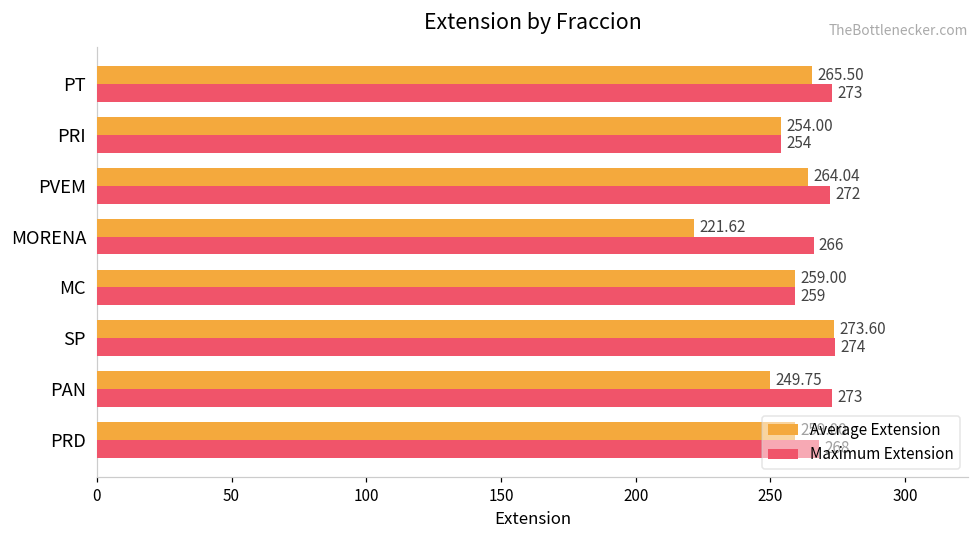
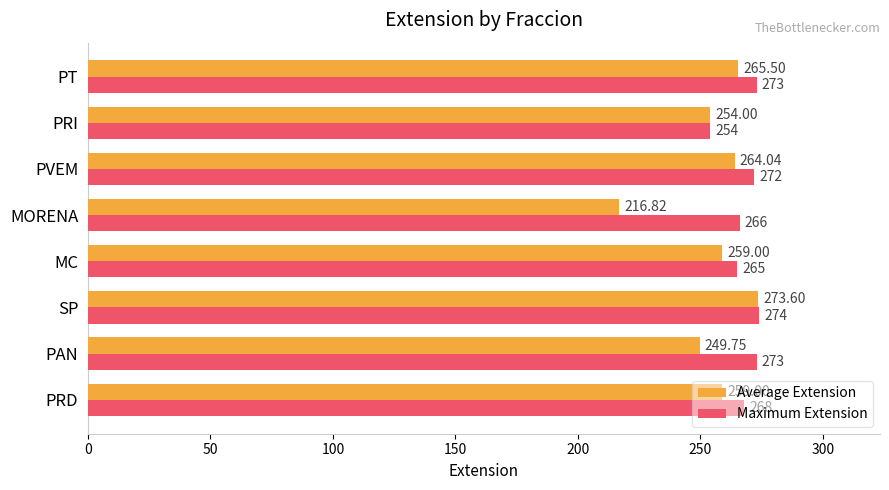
  {
    "Average Extension": {
      "PT": 265.50,
      "PRI": 254.00,
      "PVEM": 264.04,
-     "MORENA": 221.62,
+     "MORENA": 216.82,
      "MC": 259.00,
      "SP": 273.60,
      "PAN": 249.75
    },
    "Maximum Extension": {
      "PT": 273,
      "PRI": 254,
      "PVEM": 272,
      "MORENA": 266,
-     "MC": 259,
+     "MC": 265,
      "SP": 274,
      "PAN": 273
    }
  }
